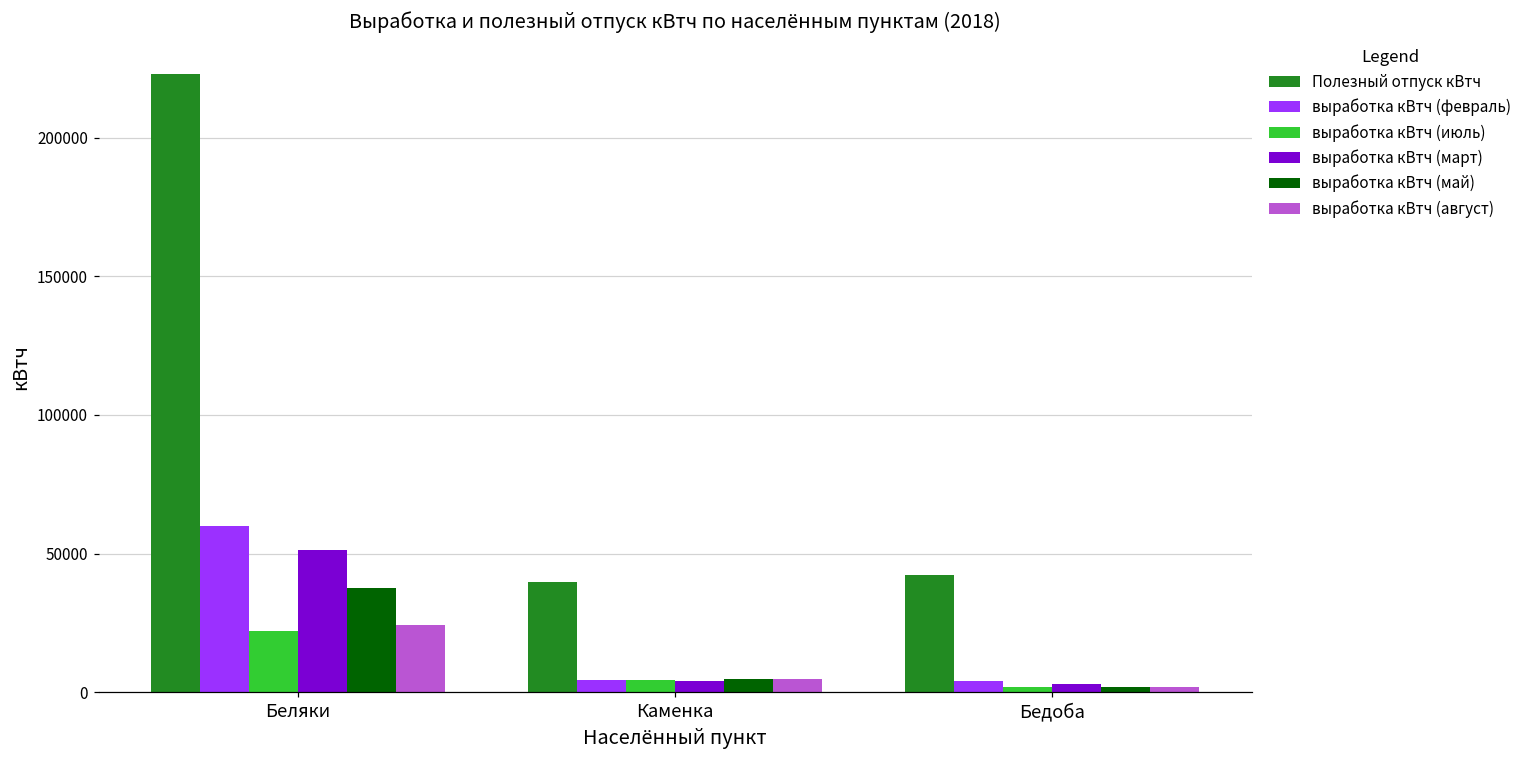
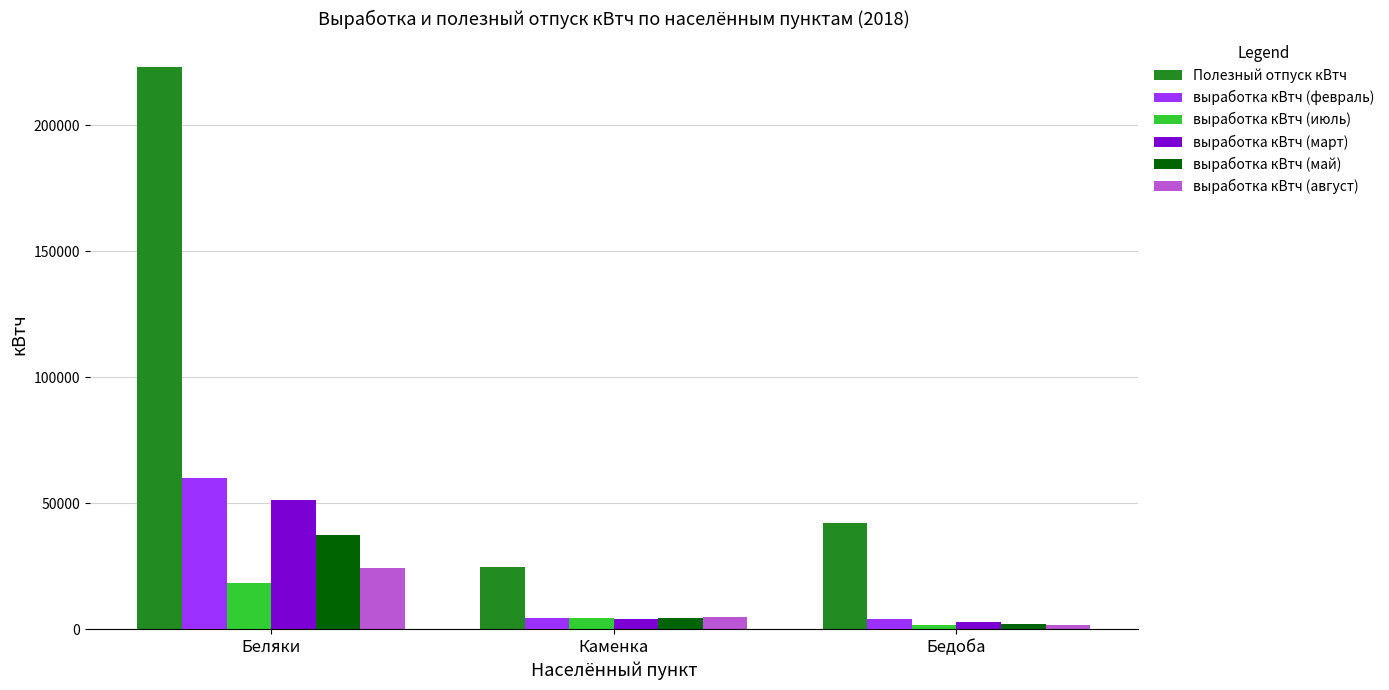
  {
    "Полезный отпуск кВтч": {
      "Беляки": 223000,
-     "Каменка": 40000,
+     "Каменка": 25000,
      "Бедоба": 42000
    },
    "выработка кВтч (февраль)": {
      "Беляки": 60000,
      "Каменка": 4000,
      "Бедоба": 4000
    },
    "выработка кВтч (июль)": {
-     "Беляки": 22000,
+     "Беляки": 18000,
      "Каменка": 4000,
      "Бедоба": 2000
    },
    "выработка кВтч (март)": {
      "Беляки": 51000,
      "Каменка": 4000,
      "Бедоба": 3000
    },
    "выработка кВтч (май)": {
      "Беляки": 37000,
      "Каменка": 5000,
      "Бедоба": 2000
    },
    "выработка кВтч (август)": {
      "Беляки": 24000,
      "Каменка": 5000,
      "Бедоба": 2000
    }
  }
